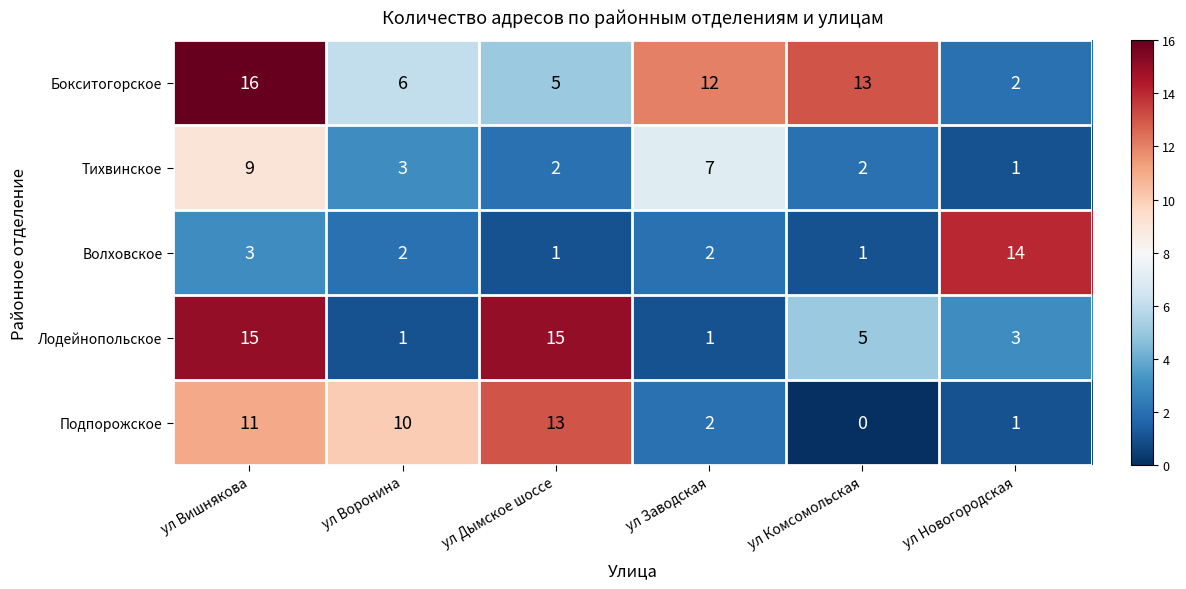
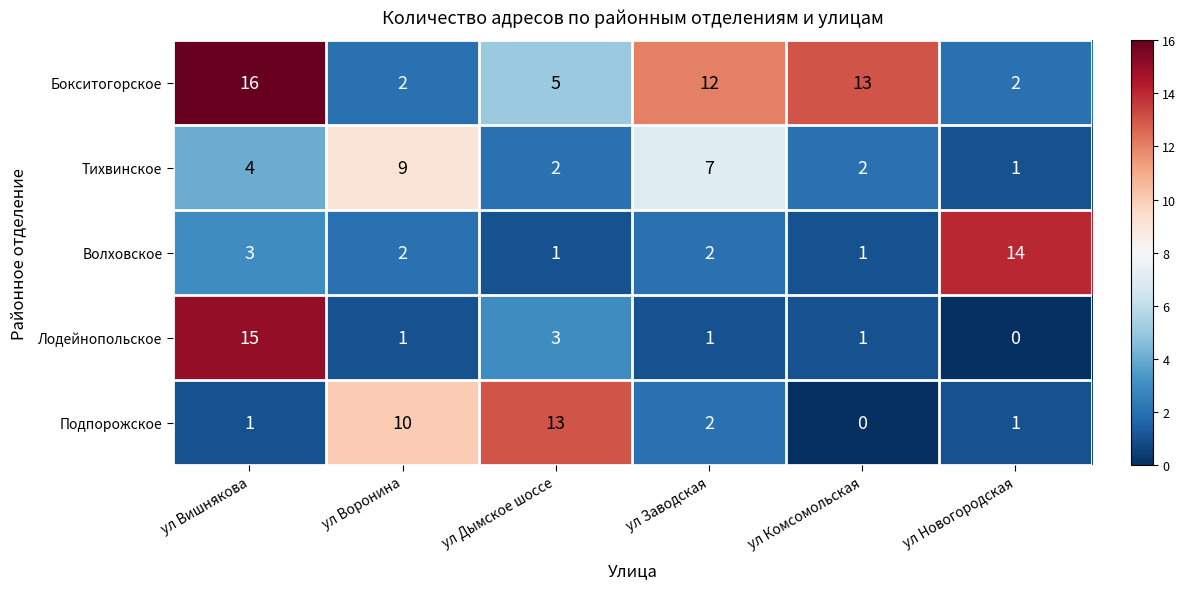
  {
    "Бокситогорское": {
      "ул Вишнякова": 16,
-     "ул Воронина": 6,
+     "ул Воронина": 2,
      "ул Дымское шоссе": 5,
      "ул Заводская": 12,
      "ул Комсомольская": 13,
      "ул Новогородская": 2
    },
    "Тихвинское": {
-     "ул Вишнякова": 9,
-     "ул Воронина": 3,
+     "ул Вишнякова": 4,
+     "ул Воронина": 9,
      "ул Дымское шоссе": 2,
      "ул Заводская": 7,
      "ул Комсомольская": 2,
      "ул Новогородская": 1
    },
    "Волховское": {
      "ул Вишнякова": 3,
      "ул Воронина": 2,
      "ул Дымское шоссе": 1,
      "ул Заводская": 2,
      "ул Комсомольская": 1,
      "ул Новогородская": 14
    },
    "Лодейнопольское": {
      "ул Вишнякова": 15,
      "ул Воронина": 1,
-     "ул Дымское шоссе": 15,
+     "ул Дымское шоссе": 3,
      "ул Заводская": 1,
-     "ул Комсомольская": 5,
-     "ул Новогородская": 3
+     "ул Комсомольская": 1,
+     "ул Новогородская": 0
    },
    "Подпорожское": {
-     "ул Вишнякова": 11,
+     "ул Вишнякова": 1,
      "ул Воронина": 10,
      "ул Дымское шоссе": 13,
      "ул Заводская": 2,
      "ул Комсомольская": 0,
      "ул Новогородская": 1
    }
  }
